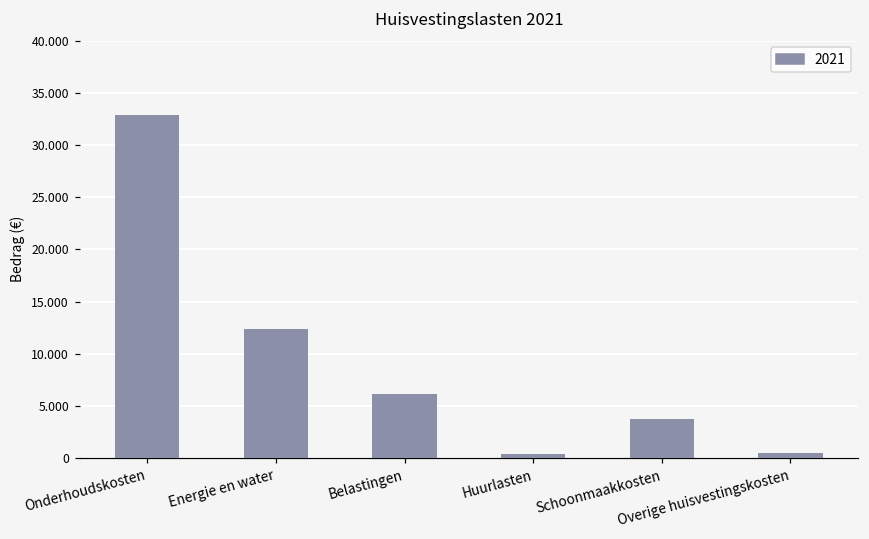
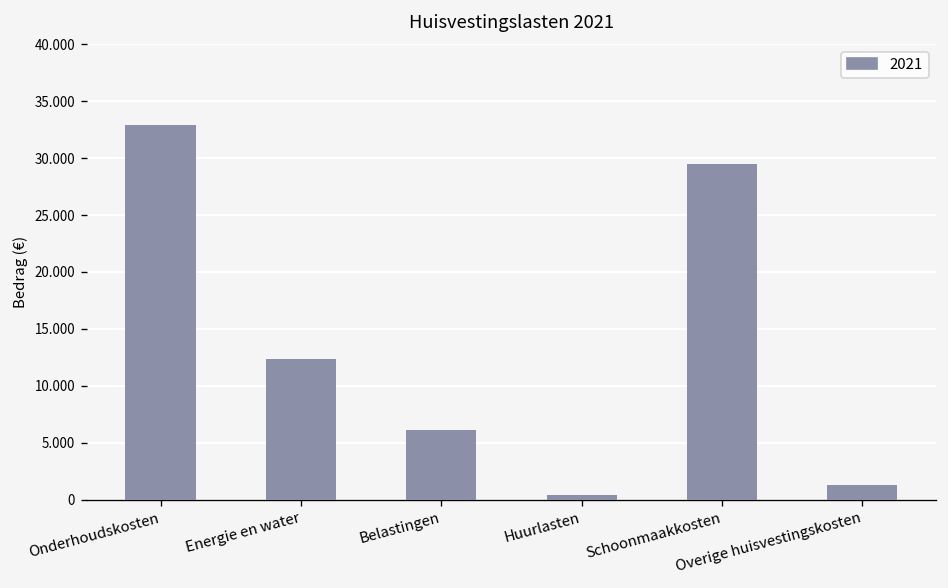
  {
    "Onderhoudskosten": 33,
    "Energie en water": 12,
    "Belastingen": 6,
    "Huurlasten": 0,
-   "Schoonmaakkosten": 4,
-   "Overige huisvestingskosten": 0
+   "Schoonmaakkosten": 29,
+   "Overige huisvestingskosten": 1
  }
